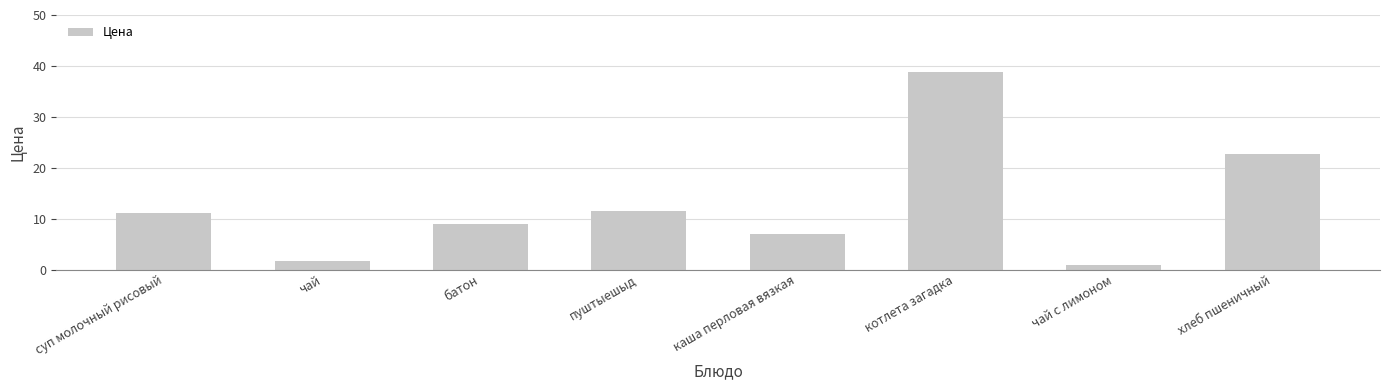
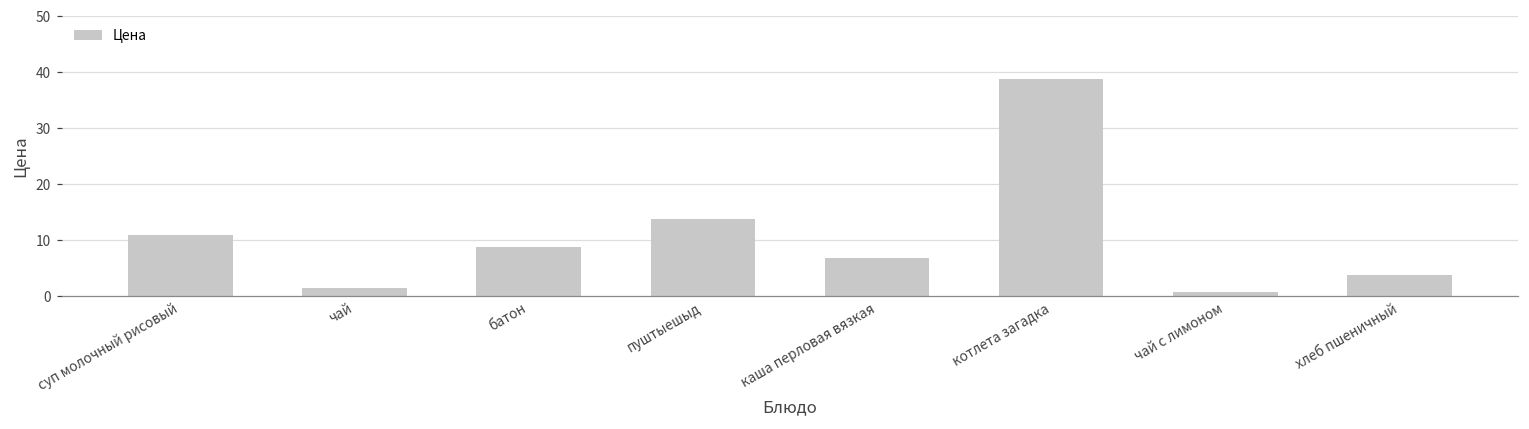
  {
    "суп молочный рисовый": 11,
    "чай": 2,
    "батон": 9,
-   "пуштыешыд": 12,
+   "пуштыешыд": 14,
    "каша перловая вязкая": 7,
    "котлета загадка": 39,
    "чай с лимоном": 1,
-   "хлеб пшеничный": 23
+   "хлеб пшеничный": 4
  }
